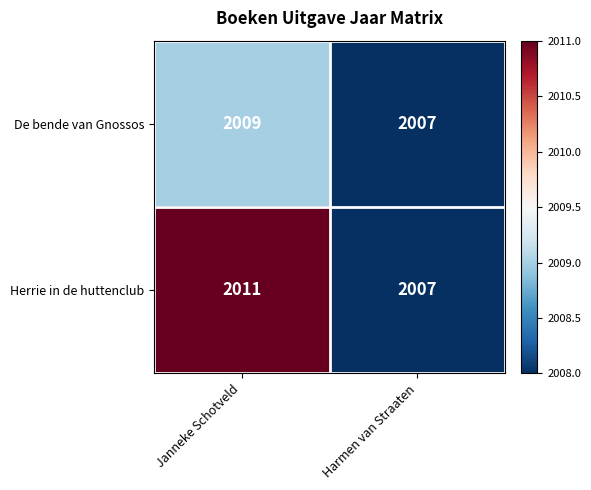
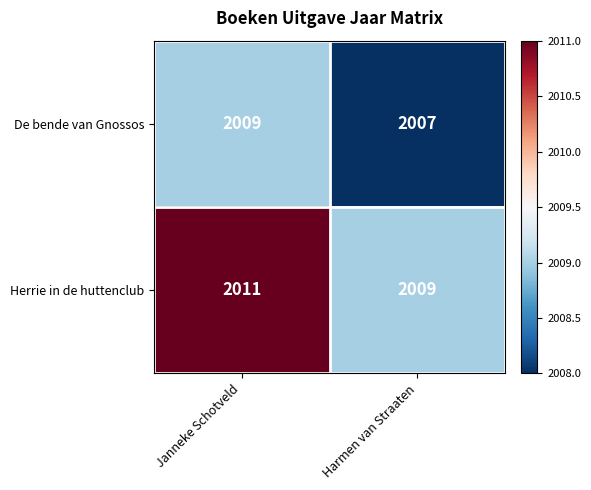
  {
    "De bende van Gnossos": {
      "Janneke Schotveld": 2009,
      "Harmen van Straaten": 2007
    },
    "Herrie in de huttenclub": {
      "Janneke Schotveld": 2011,
-     "Harmen van Straaten": 2007
+     "Harmen van Straaten": 2009
    }
  }
